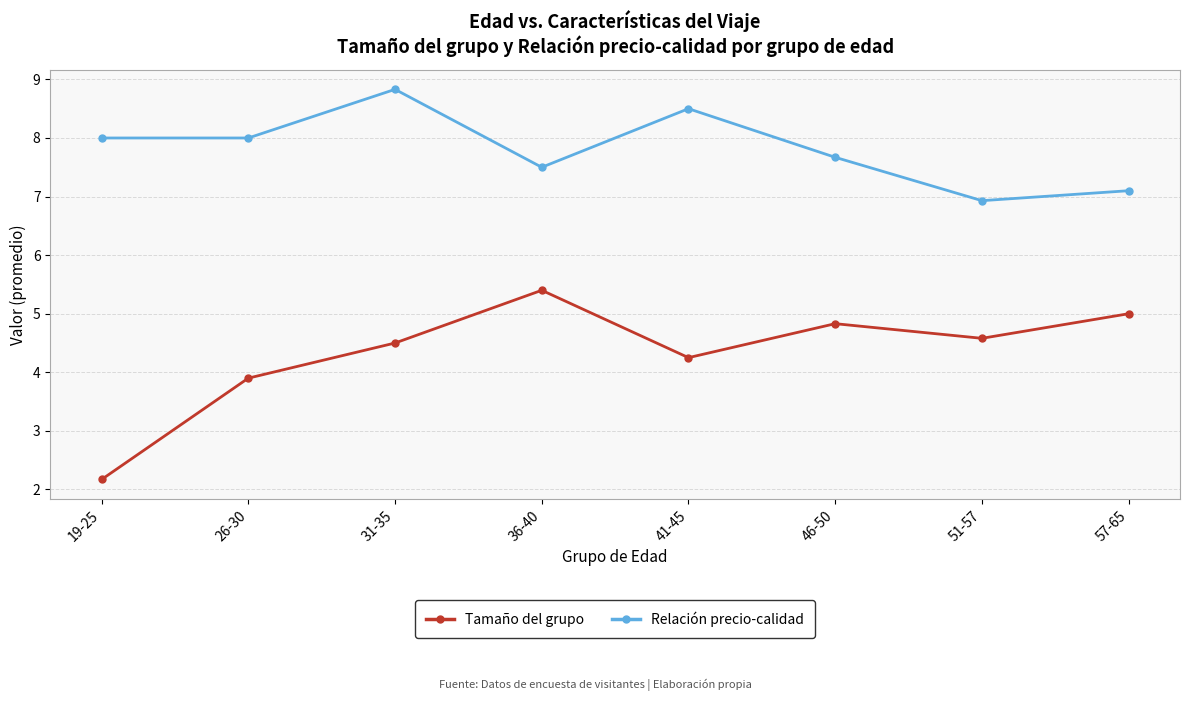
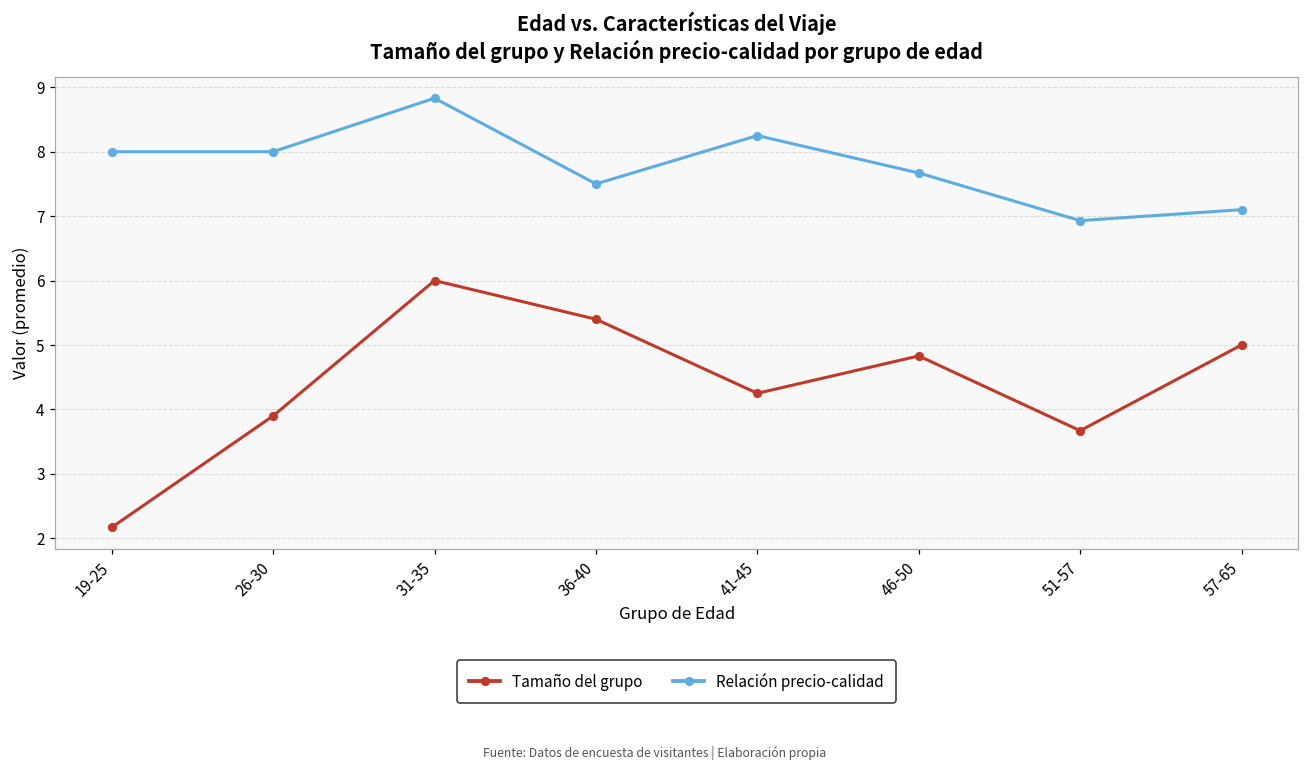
  {
    "Tamaño del grupo": {
      "19-25": 2.2,
      "26-30": 3.9,
-     "31-35": 4.5,
+     "31-35": 6.0,
      "36-40": 5.4,
      "41-45": 4.3,
      "46-50": 4.8,
-     "51-57": 4.6,
+     "51-57": 3.7,
      "57-65": 5.0
    },
    "Relación precio-calidad": {
      "19-25": 8.0,
      "26-30": 8.0,
      "31-35": 8.8,
      "36-40": 7.5,
-     "41-45": 8.5,
+     "41-45": 8.3,
      "46-50": 7.7,
      "51-57": 6.9,
      "57-65": 7.1
    }
  }
